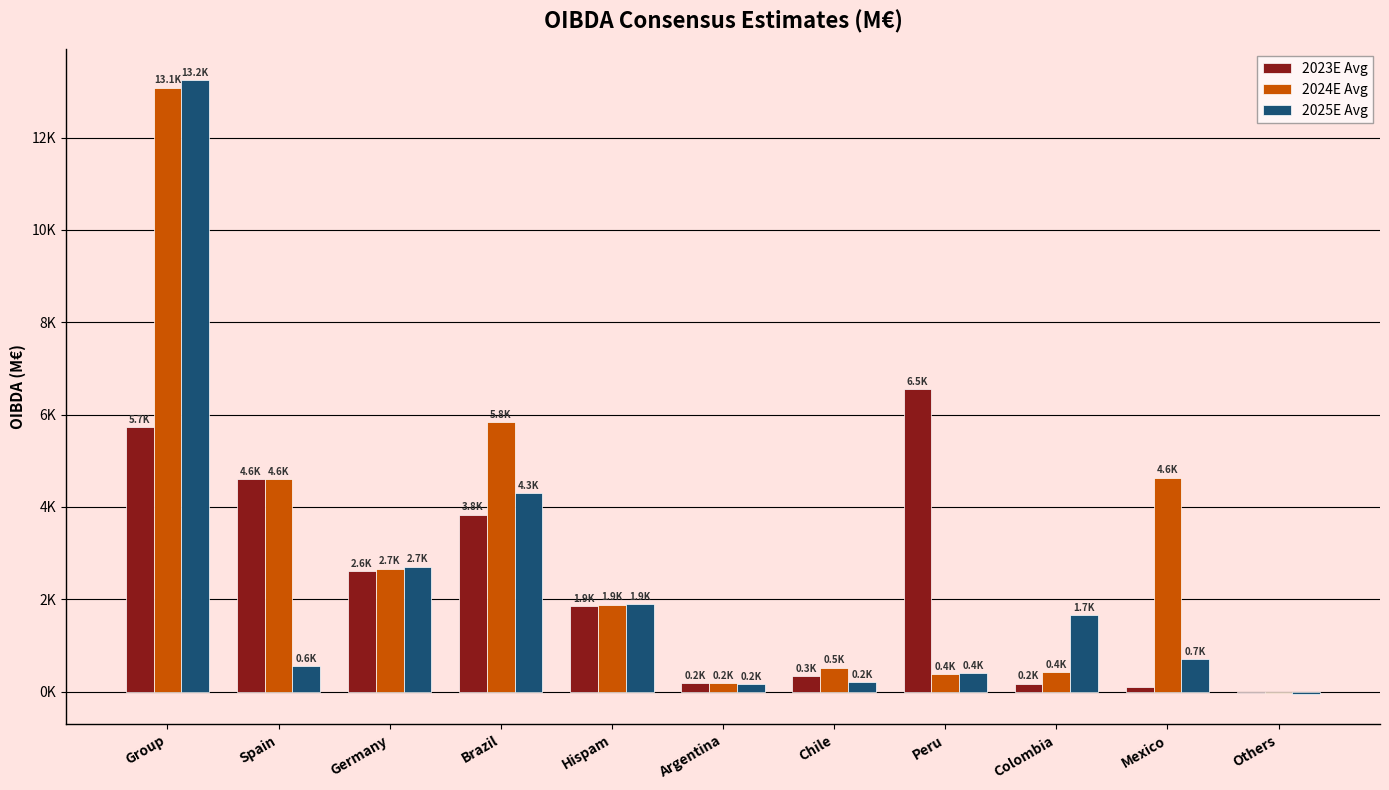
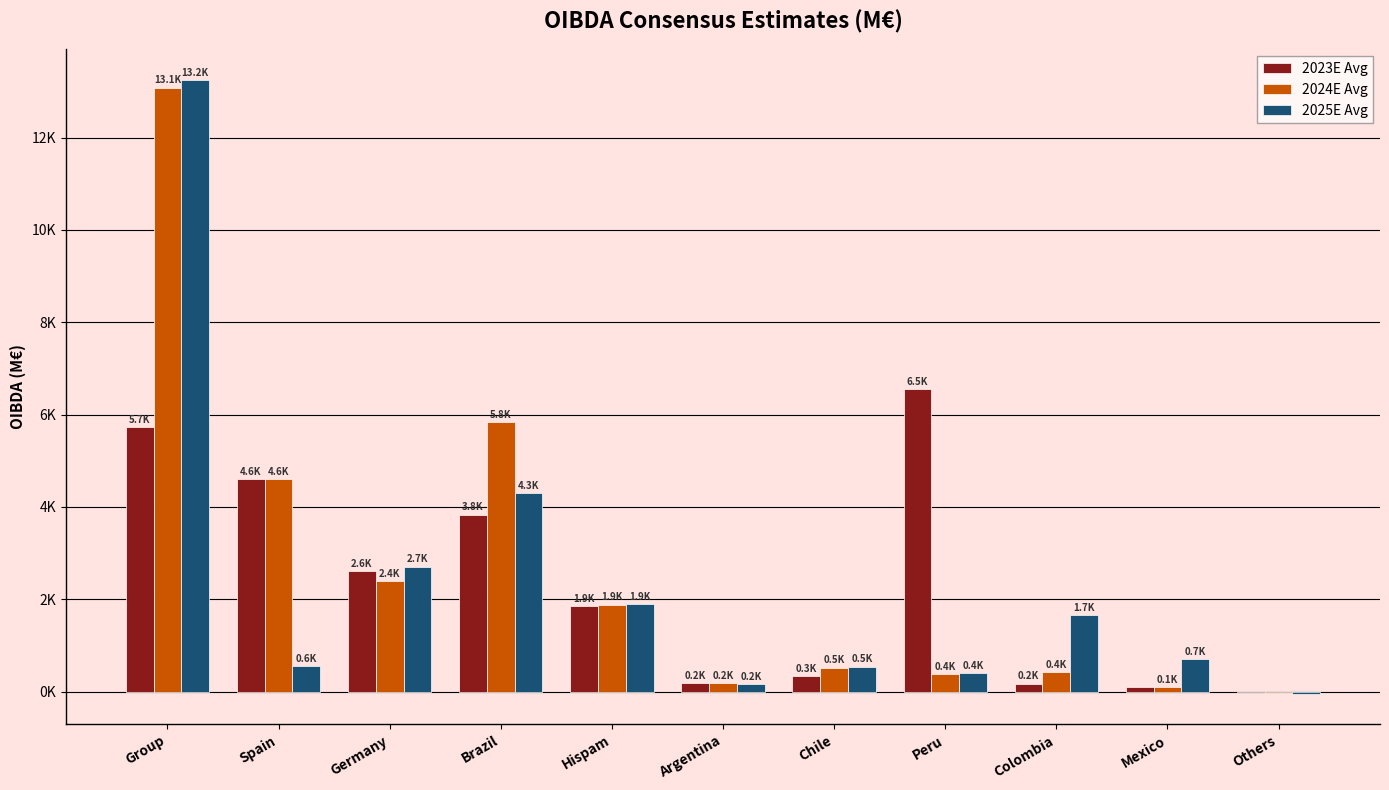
  {
    "2023E Avg": {
      "Group": "5.7K",
      "Spain": "4.6K",
      "Germany": "2.6K",
      "Brazil": "3.8K",
      "Hispam": "1.9K",
      "Argentina": "0.2K",
      "Chile": "0.3K",
      "Peru": "6.5K",
      "Colombia": "0.2K"
    },
    "2024E Avg": {
      "Group": "13.1K",
      "Spain": "4.6K",
-     "Germany": "2.7K",
+     "Germany": "2.4K",
      "Brazil": "5.8K",
      "Hispam": "1.9K",
      "Argentina": "0.2K",
      "Chile": "0.5K",
      "Peru": "0.4K",
      "Colombia": "0.4K",
-     "Mexico": "4.6K"
+     "Mexico": "0.1K"
    },
    "2025E Avg": {
      "Group": "13.2K",
      "Spain": "0.6K",
      "Germany": "2.7K",
      "Brazil": "4.3K",
      "Hispam": "1.9K",
      "Argentina": "0.2K",
-     "Chile": "0.2K",
+     "Chile": "0.5K",
      "Peru": "0.4K",
      "Colombia": "1.7K",
      "Mexico": "0.7K"
    }
  }
